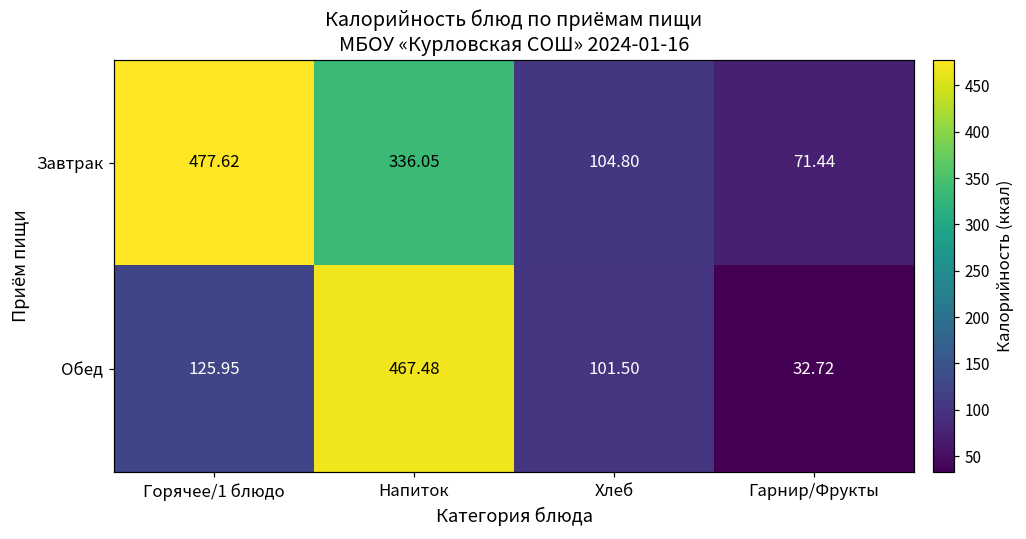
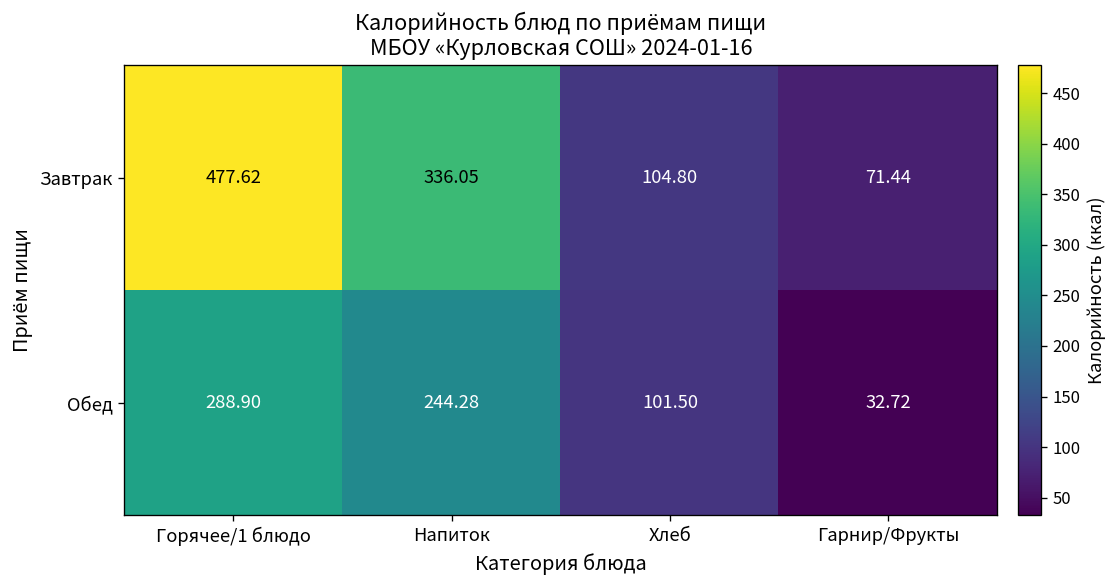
  {
    "Завтрак": {
      "Горячее/1 блюдо": 477.62,
      "Напиток": 336.05,
      "Хлеб": 104.80,
      "Гарнир/Фрукты": 71.44
    },
    "Обед": {
-     "Горячее/1 блюдо": 125.95,
-     "Напиток": 467.48,
+     "Горячее/1 блюдо": 288.90,
+     "Напиток": 244.28,
      "Хлеб": 101.50,
      "Гарнир/Фрукты": 32.72
    }
  }
